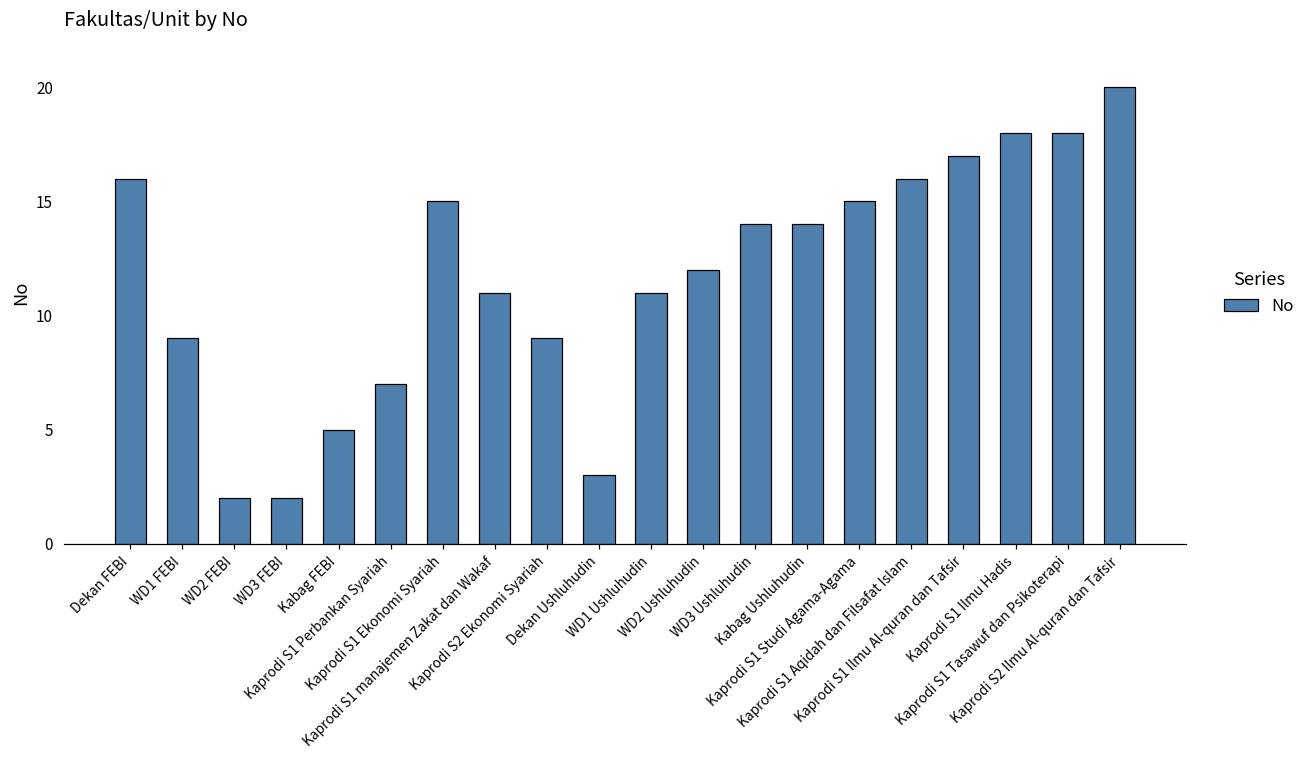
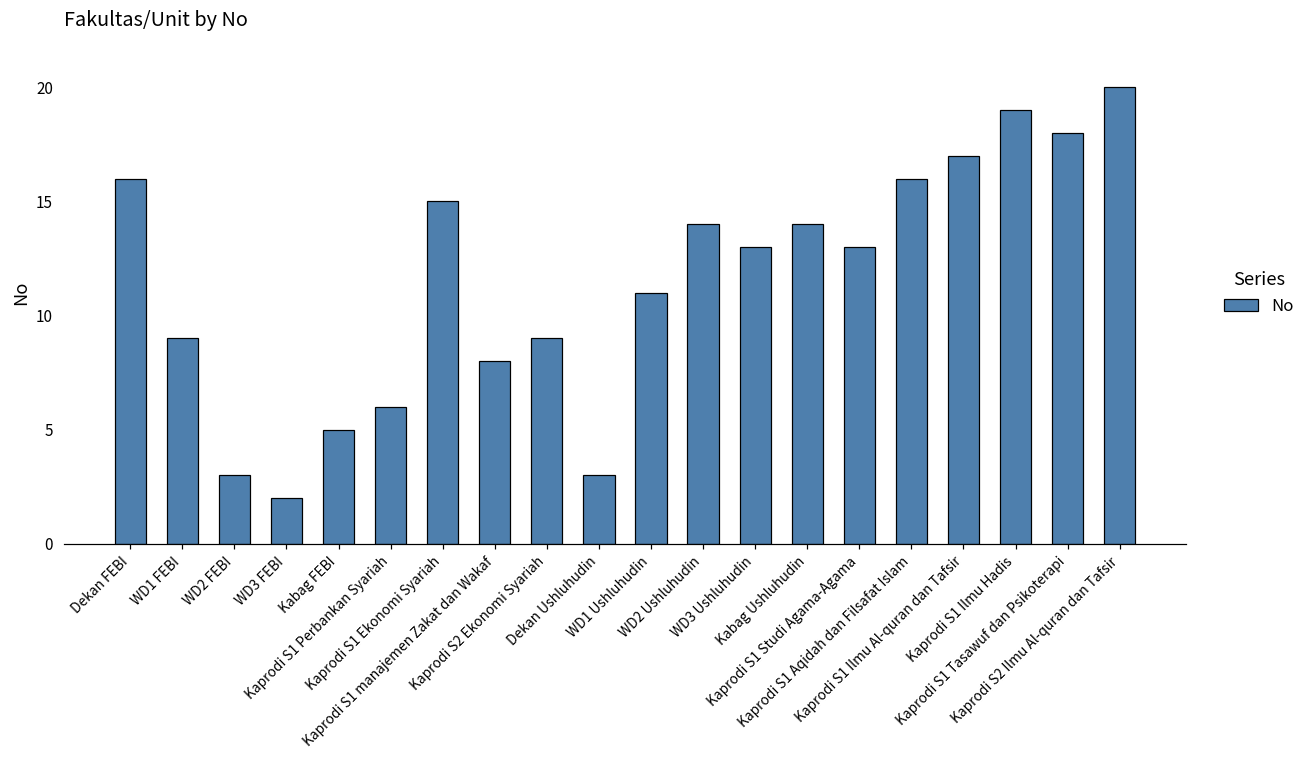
  {
    "Dekan FEBI": 16,
    "WD1 FEBI": 9,
-   "WD2 FEBI": 2,
+   "WD2 FEBI": 3,
    "WD3 FEBI": 2,
    "Kabag FEBI": 5,
-   "Kaprodi S1 Perbankan Syariah": 7,
+   "Kaprodi S1 Perbankan Syariah": 6,
    "Kaprodi S1 Ekonomi Syariah": 15,
-   "Kaprodi S1 manajemen Zakat dan Wakaf": 11,
+   "Kaprodi S1 manajemen Zakat dan Wakaf": 8,
    "Kaprodi S2 Ekonomi Syariah": 9,
    "Dekan Ushluhudin": 3,
    "WD1 Ushluhudin": 11,
-   "WD2 Ushluhudin": 12,
-   "WD3 Ushluhudin": 14,
+   "WD2 Ushluhudin": 14,
+   "WD3 Ushluhudin": 13,
    "Kabag Ushluhudin": 14,
-   "Kaprodi S1 Studi Agama-Agama": 15,
+   "Kaprodi S1 Studi Agama-Agama": 13,
    "Kaprodi S1 Aqidah dan Filsafat Islam": 16,
    "Kaprodi S1 Ilmu Al-quran dan Tafsir": 17,
-   "Kaprodi S1 Ilmu Hadis": 18,
+   "Kaprodi S1 Ilmu Hadis": 19,
    "Kaprodi S1 Tasawuf dan Psikoterapi": 18,
    "Kaprodi S2 Ilmu Al-quran dan Tafsir": 20
  }
